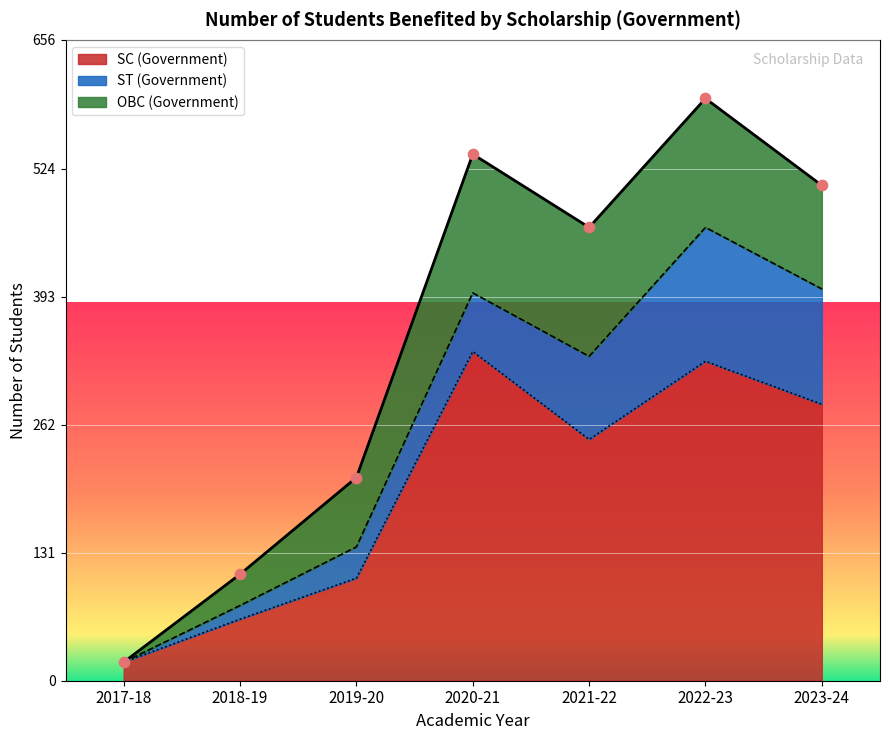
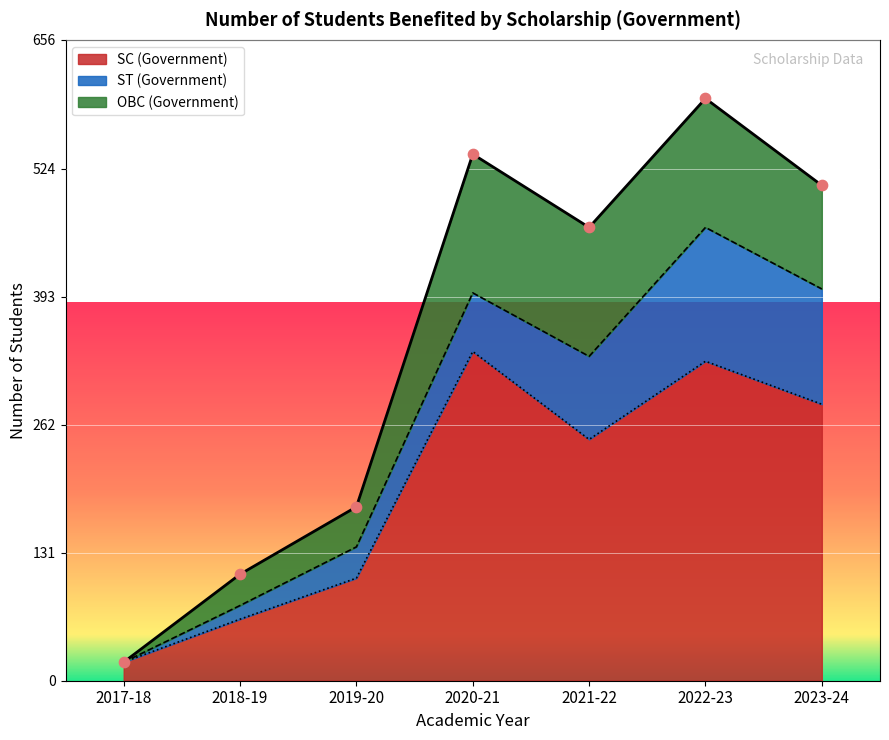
  {
    "SC (Government)": {
      "2018-19": 60,
      "2019-20": 110,
      "2020-21": 340,
      "2021-22": 250,
      "2022-23": 330,
      "2023-24": 280
    },
    "ST (Government)": {
      "2018-19": 10,
      "2019-20": 30,
      "2020-21": 60,
      "2021-22": 90,
      "2022-23": 140,
      "2023-24": 120
    },
    "OBC (Government)": {
      "2018-19": 30,
-     "2019-20": 70,
+     "2019-20": 40,
      "2020-21": 140,
      "2021-22": 130,
      "2022-23": 130,
      "2023-24": 110
    }
  }
